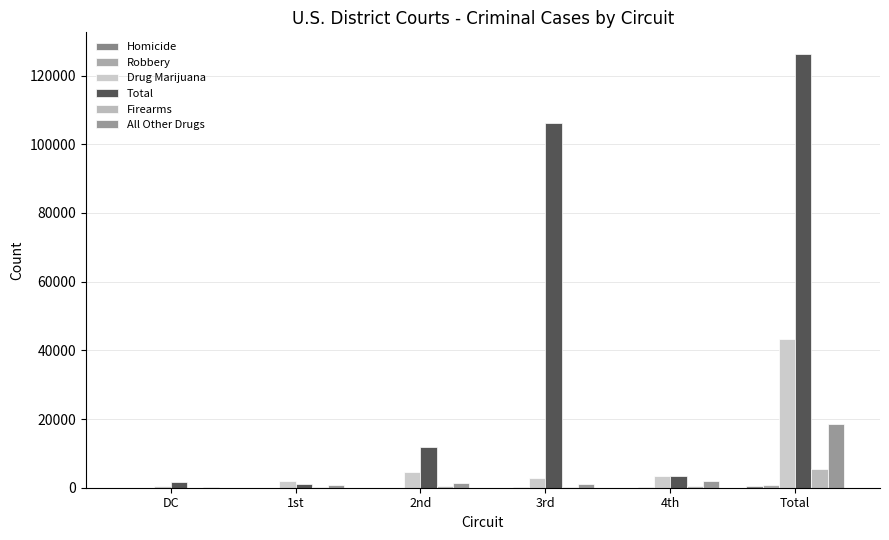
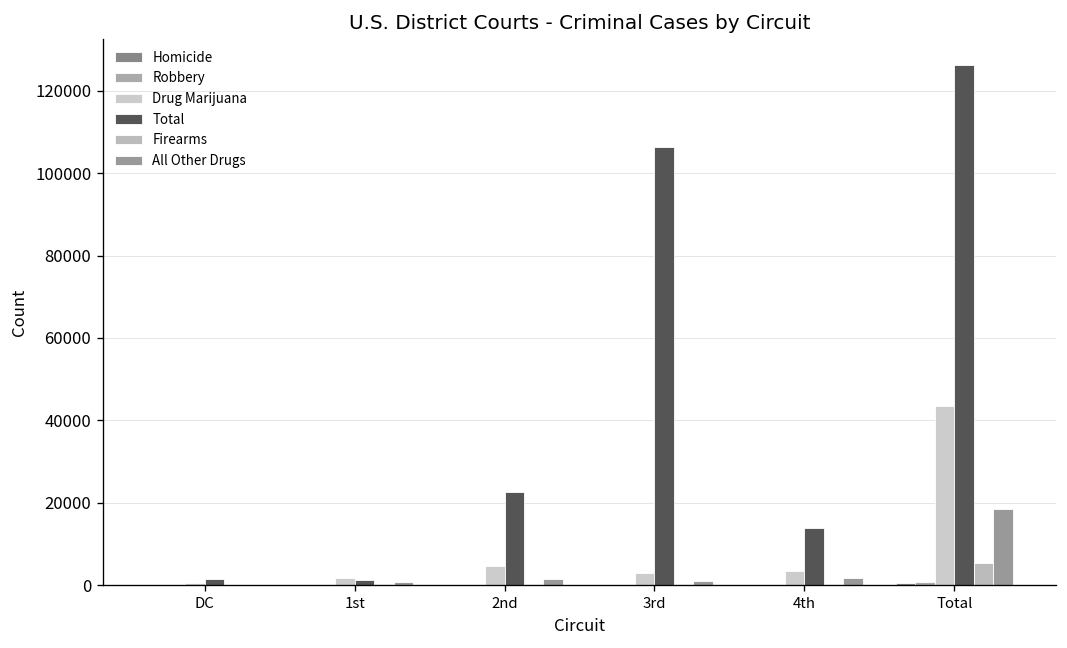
  {
    "Total": {
      "DC": 2000,
      "1st": 1000,
-     "2nd": 12000,
+     "2nd": 23000,
      "3rd": 106000,
-     "4th": 3000,
+     "4th": 14000,
      "Total": 126000
    }
  }
